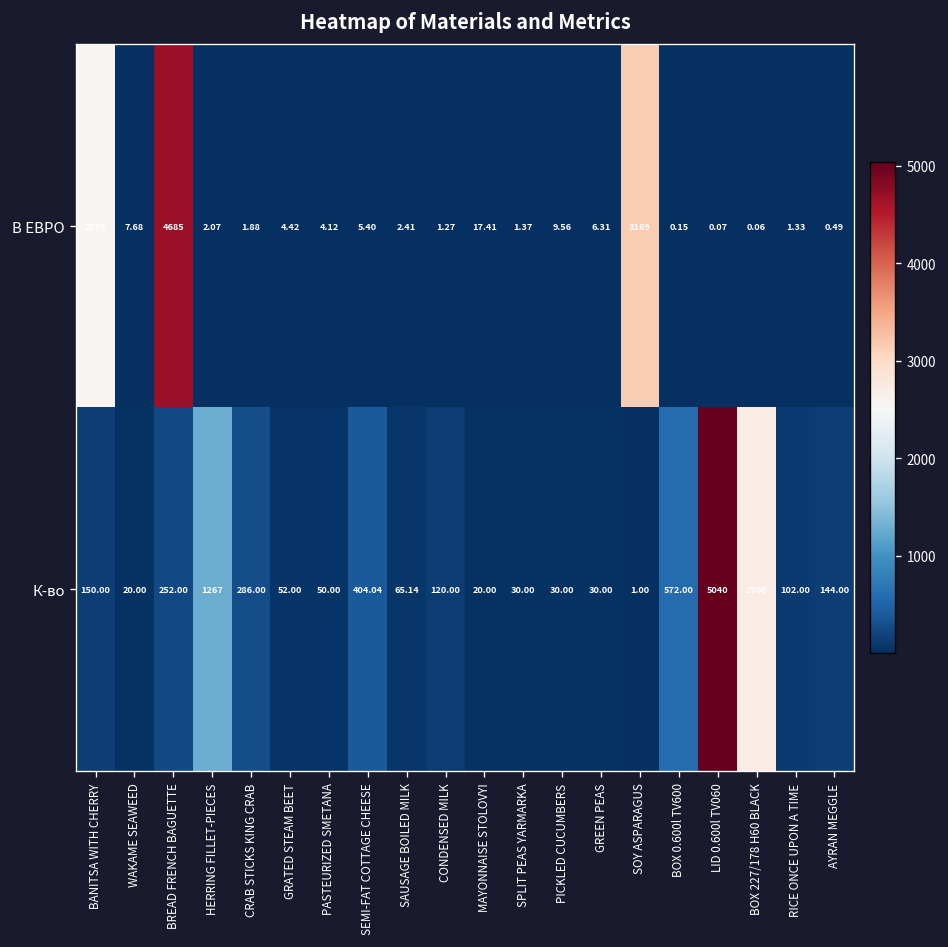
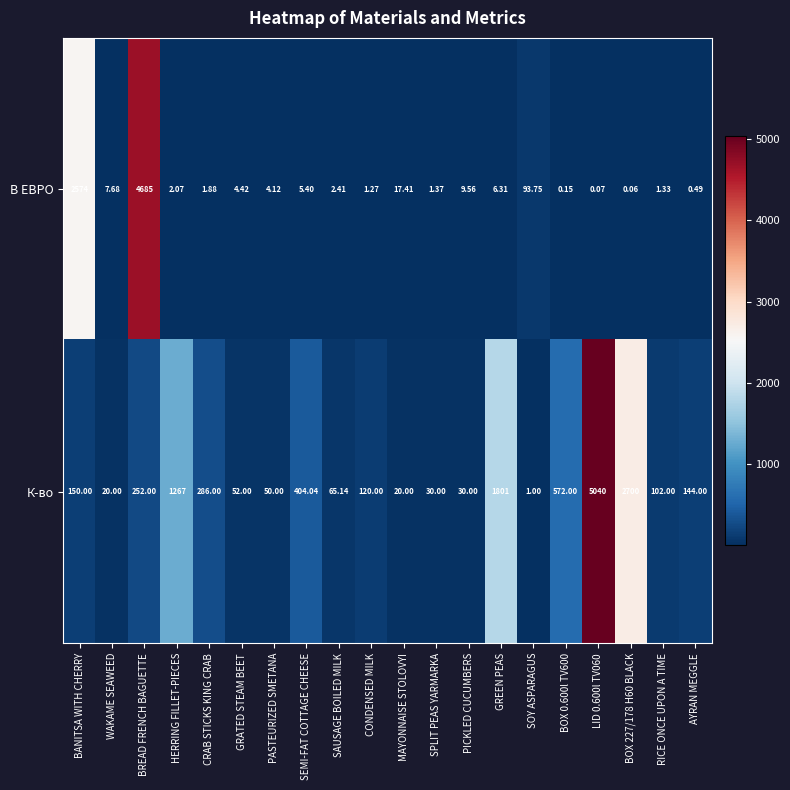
  {
    "В ЕВРО": {
      "WAKAME SEAWEED": 7.68,
      "BREAD FRENCH BAGUETTE": 4685,
      "HERRING FILLET-PIECES": 2.07,
      "CRAB STICKS KING CRAB": 1.88,
      "GRATED STEAM BEET": 4.42,
      "PASTEURIZED SMETANA": 4.12,
      "SEMI-FAT COTTAGE CHEESE": 5.40,
      "SAUSAGE BOILED MILK": 2.41,
      "CONDENSED MILK": 1.27,
      "MAYONNAISE STOLOVYI": 17.41,
      "SPLIT PEAS YARMARKA": 1.37,
      "PICKLED CUCUMBERS": 9.56,
      "GREEN PEAS": 6.31,
-     "SOY ASPARAGUS": 3169,
+     "SOY ASPARAGUS": 93.75,
      "BOX 0.600l TV600": 0.15,
      "LID 0.600l TV060": 0.07,
      "BOX 227/178 H60 BLACK": 0.06,
      "RICE ONCE UPON A TIME": 1.33,
      "AYRAN MEGGLE": 0.49
    },
    "К-во": {
      "BANITSA WITH CHERRY": 150.00,
      "WAKAME SEAWEED": 20.00,
      "BREAD FRENCH BAGUETTE": 252.00,
      "HERRING FILLET-PIECES": 1267,
      "CRAB STICKS KING CRAB": 286.00,
      "GRATED STEAM BEET": 52.00,
      "PASTEURIZED SMETANA": 50.00,
      "SEMI-FAT COTTAGE CHEESE": 404.04,
      "SAUSAGE BOILED MILK": 65.14,
      "CONDENSED MILK": 120.00,
      "MAYONNAISE STOLOVYI": 20.00,
      "SPLIT PEAS YARMARKA": 30.00,
      "PICKLED CUCUMBERS": 30.00,
-     "GREEN PEAS": 30.00,
+     "GREEN PEAS": 1801,
      "SOY ASPARAGUS": 1.00,
      "BOX 0.600l TV600": 572.00,
      "LID 0.600l TV060": 5040,
      "RICE ONCE UPON A TIME": 102.00,
      "AYRAN MEGGLE": 144.00
    }
  }
